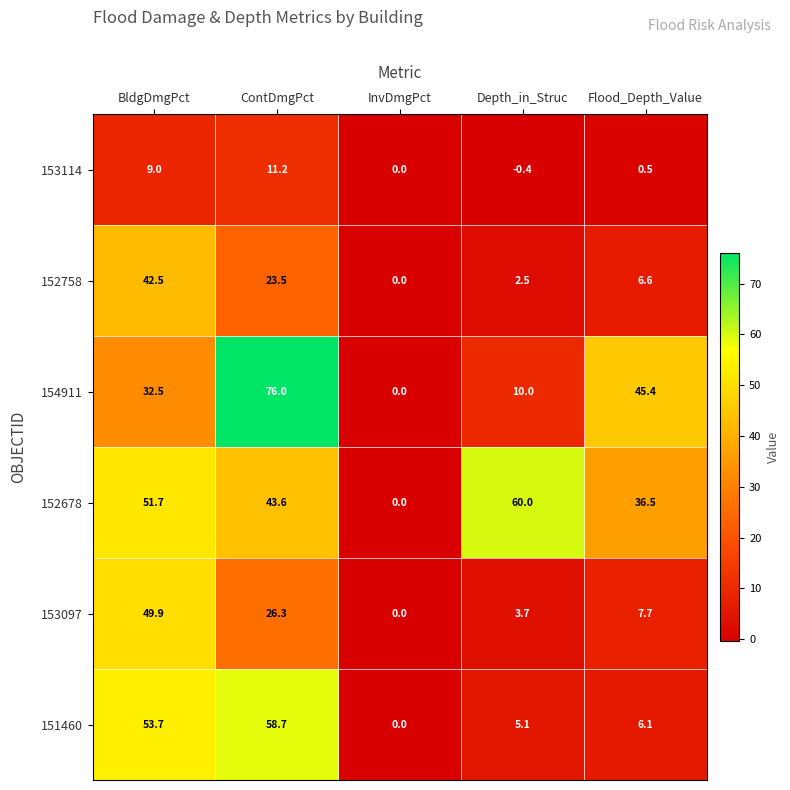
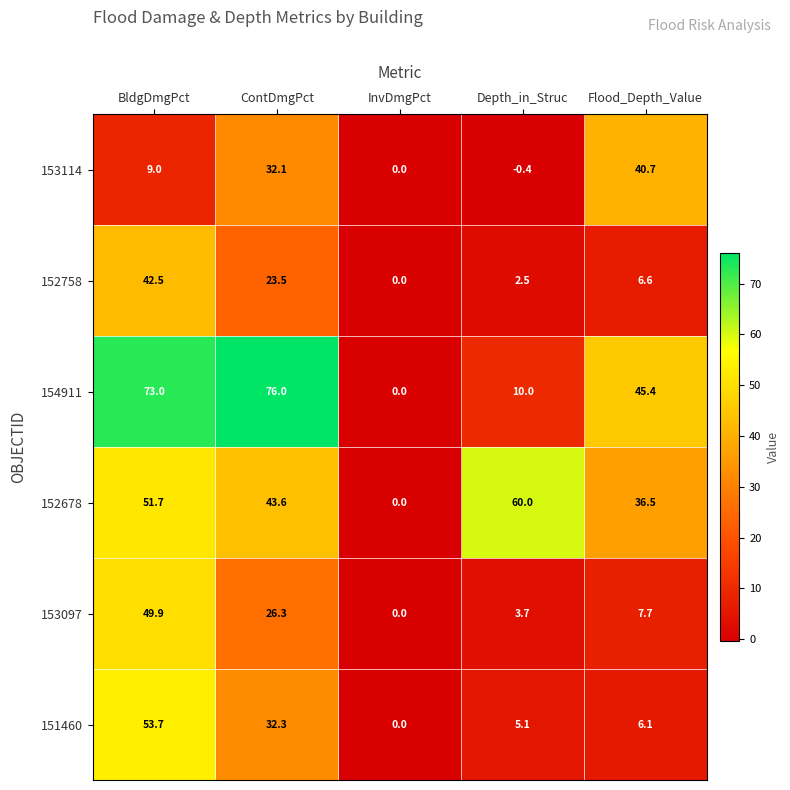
  {
    "153114": {
      "BldgDmgPct": 9.0,
-     "ContDmgPct": 11.2,
+     "ContDmgPct": 32.1,
      "InvDmgPct": 0.0,
      "Depth_in_Struc": -0.4,
-     "Flood_Depth_Value": 0.5
+     "Flood_Depth_Value": 40.7
    },
    "152758": {
      "BldgDmgPct": 42.5,
      "ContDmgPct": 23.5,
      "InvDmgPct": 0.0,
      "Depth_in_Struc": 2.5,
      "Flood_Depth_Value": 6.6
    },
    "154911": {
-     "BldgDmgPct": 32.5,
+     "BldgDmgPct": 73.0,
      "ContDmgPct": 76.0,
      "InvDmgPct": 0.0,
      "Depth_in_Struc": 10.0,
      "Flood_Depth_Value": 45.4
    },
    "152678": {
      "BldgDmgPct": 51.7,
      "ContDmgPct": 43.6,
      "InvDmgPct": 0.0,
      "Depth_in_Struc": 60.0,
      "Flood_Depth_Value": 36.5
    },
    "153097": {
      "BldgDmgPct": 49.9,
      "ContDmgPct": 26.3,
      "InvDmgPct": 0.0,
      "Depth_in_Struc": 3.7,
      "Flood_Depth_Value": 7.7
    },
    "151460": {
      "BldgDmgPct": 53.7,
-     "ContDmgPct": 58.7,
+     "ContDmgPct": 32.3,
      "InvDmgPct": 0.0,
      "Depth_in_Struc": 5.1,
      "Flood_Depth_Value": 6.1
    }
  }
